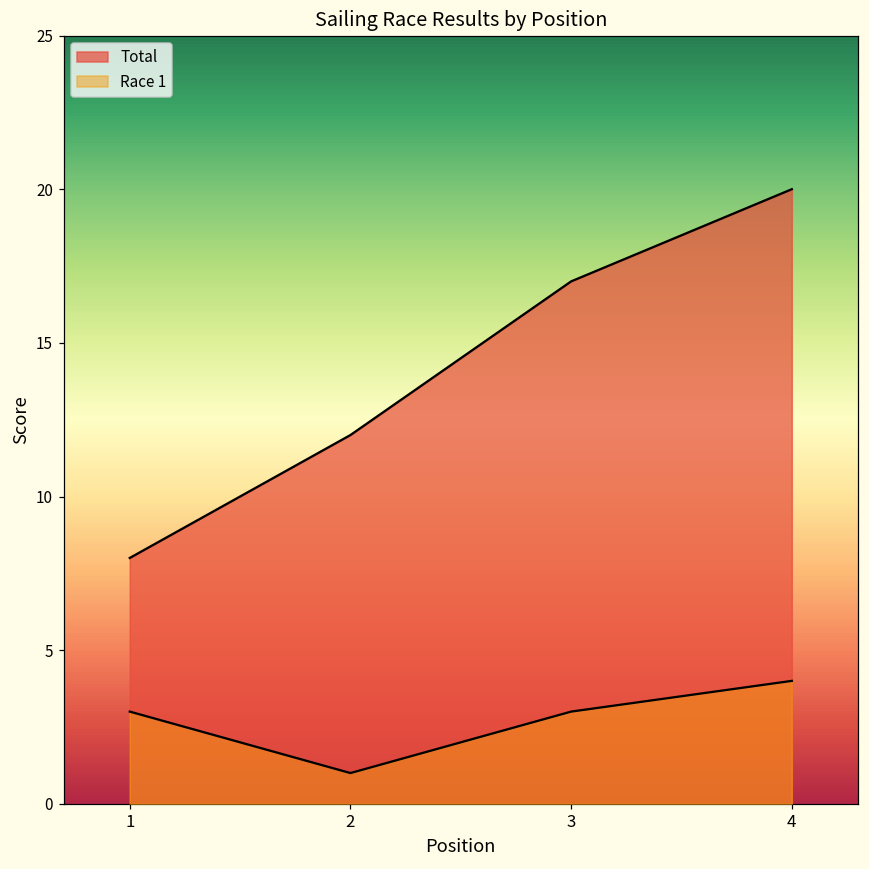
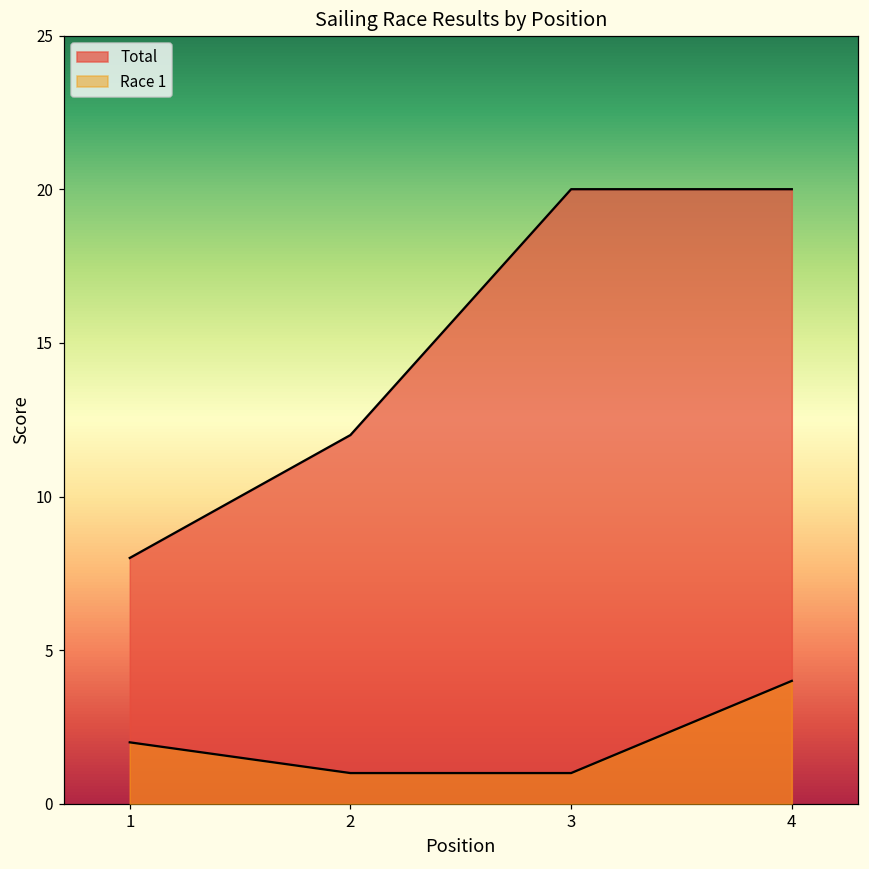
  {
    "Total": {
      "1": 8,
      "2": 12,
-     "3": 17,
+     "3": 20,
      "4": 20
    },
    "Race 1": {
-     "1": 3,
+     "1": 2,
      "2": 1,
-     "3": 3,
+     "3": 1,
      "4": 4
    }
  }
